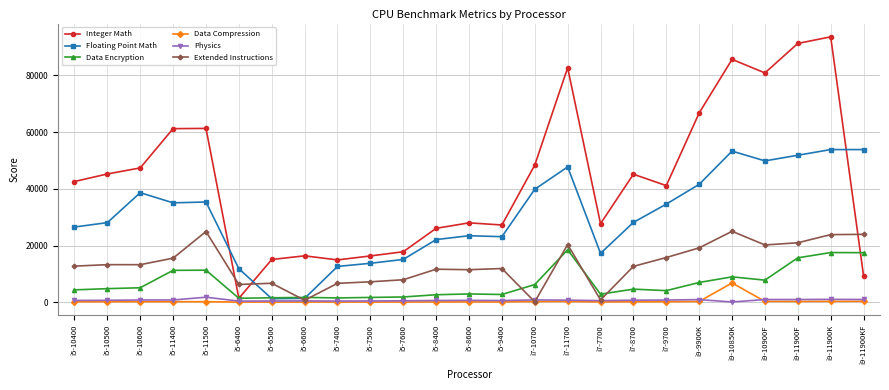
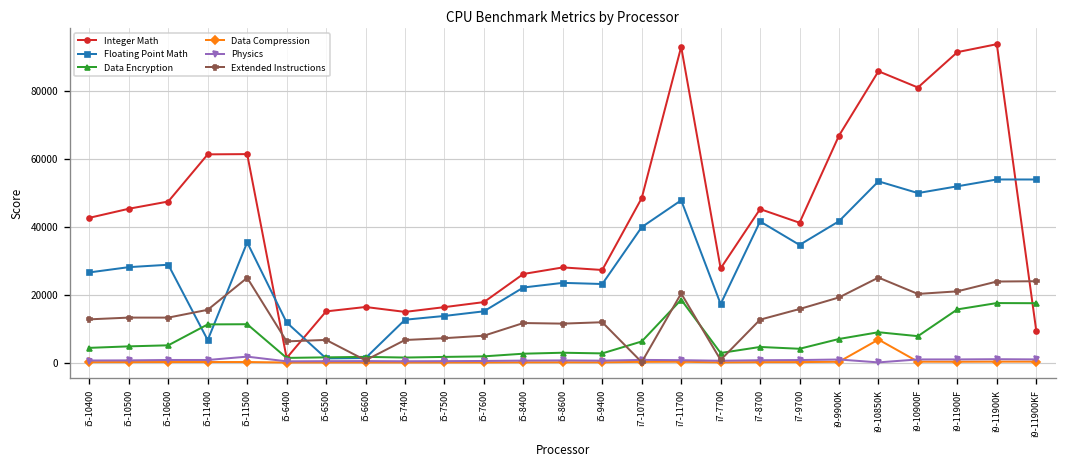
  {
    "Integer Math": {
      "i5-10400": 43000,
      "i5-10500": 45000,
      "i5-10600": 47000,
      "i5-11400": 61000,
      "i5-11500": 61000,
      "i5-6500": 15000,
      "i5-6600": 16000,
      "i5-7400": 15000,
      "i5-7500": 16000,
      "i5-7600": 18000,
      "i5-8400": 26000,
      "i5-8600": 28000,
      "i5-9400": 27000,
      "i7-10700": 48000,
-     "i7-11700": 83000,
+     "i7-11700": 93000,
      "i7-7700": 28000,
      "i7-8700": 45000,
      "i7-9700": 41000,
      "i9-9900K": 67000,
      "i9-10850K": 86000,
      "i9-10900F": 81000,
      "i9-11900F": 91000,
      "i9-11900K": 94000,
      "i9-11900KF": 9000
    },
    "Floating Point Math": {
      "i5-10400": 27000,
      "i5-10500": 28000,
-     "i5-10600": 39000,
-     "i5-11400": 35000,
+     "i5-10600": 29000,
+     "i5-11400": 7000,
      "i5-11500": 35000,
      "i5-6400": 12000,
      "i5-7400": 13000,
      "i5-7500": 14000,
      "i5-7600": 15000,
      "i5-8400": 22000,
      "i5-8600": 23000,
      "i5-9400": 23000,
      "i7-10700": 40000,
      "i7-11700": 48000,
      "i7-7700": 17000,
-     "i7-8700": 28000,
+     "i7-8700": 42000,
      "i7-9700": 35000,
      "i9-9900K": 42000,
      "i9-10850K": 53000,
      "i9-10900F": 50000,
      "i9-11900F": 52000,
      "i9-11900K": 54000,
      "i9-11900KF": 54000
    },
    "Data Encryption": {
      "i5-10400": 4000,
      "i5-10500": 5000,
      "i5-10600": 5000,
      "i5-11400": 11000,
      "i5-11500": 11000,
      "i5-7400": 2000,
      "i5-7500": 2000,
      "i5-7600": 2000,
      "i5-8400": 3000,
      "i5-8600": 3000,
      "i5-9400": 3000,
      "i7-10700": 6000,
      "i7-11700": 19000,
      "i7-7700": 3000,
      "i7-8700": 5000,
      "i7-9700": 4000,
      "i9-9900K": 7000,
      "i9-10850K": 9000,
      "i9-10900F": 8000,
      "i9-11900F": 16000,
      "i9-11900K": 18000,
      "i9-11900KF": 17000
    },
    "Data Compression": {
      "i5-11500": 0,
      "i9-10850K": 7000
    },
    "Physics": {
      "i5-11500": 2000,
      "i9-10850K": 0
    },
    "Extended Instructions": {
      "i5-10400": 13000,
      "i5-10500": 13000,
      "i5-10600": 13000,
      "i5-11400": 16000,
      "i5-11500": 25000,
      "i5-6400": 6000,
      "i5-6500": 7000,
      "i5-7400": 7000,
      "i5-7500": 7000,
      "i5-7600": 8000,
      "i5-8400": 12000,
      "i5-8600": 11000,
      "i5-9400": 12000,
      "i7-11700": 20000,
      "i7-8700": 13000,
      "i7-9700": 16000,
      "i9-9900K": 19000,
      "i9-10850K": 25000,
      "i9-10900F": 20000,
      "i9-11900F": 21000,
      "i9-11900K": 24000,
      "i9-11900KF": 24000
    }
  }
